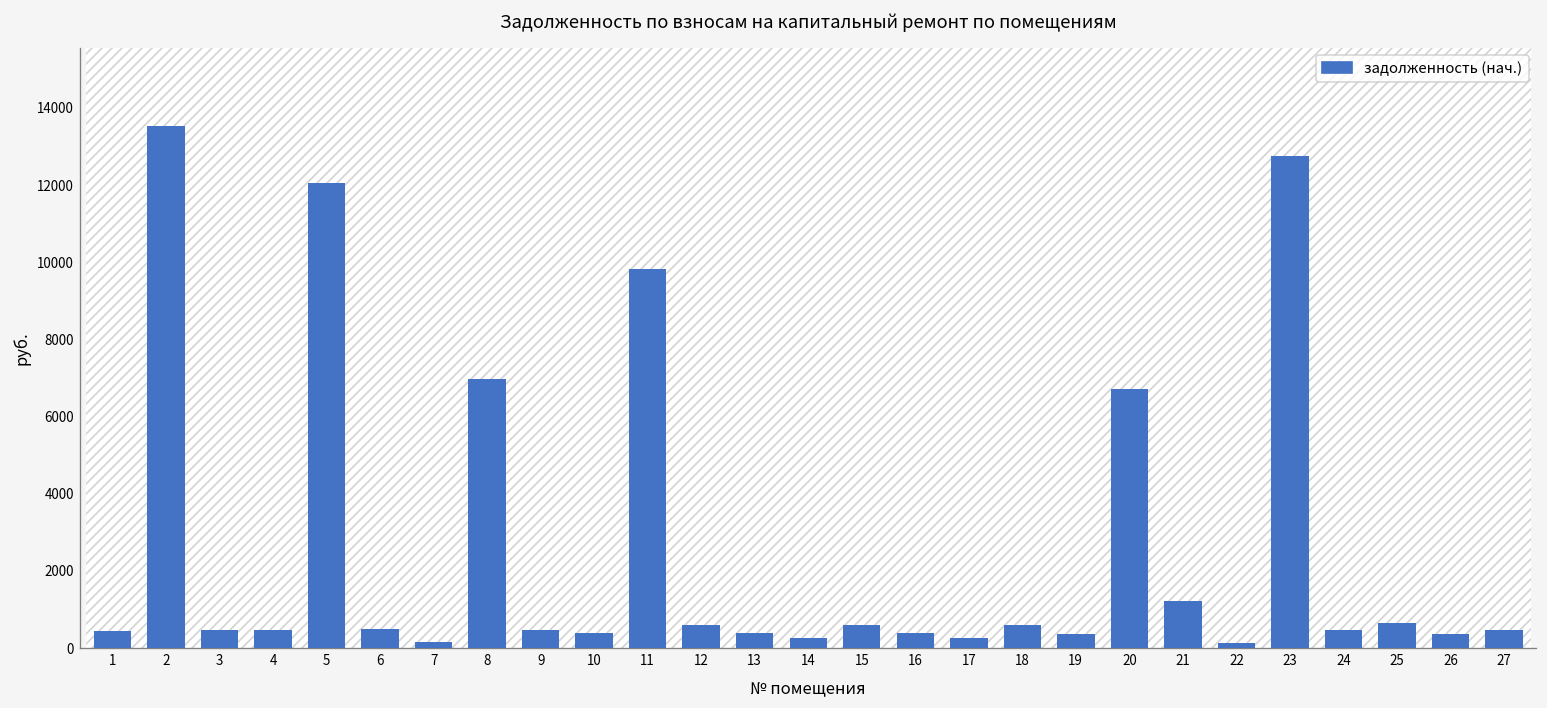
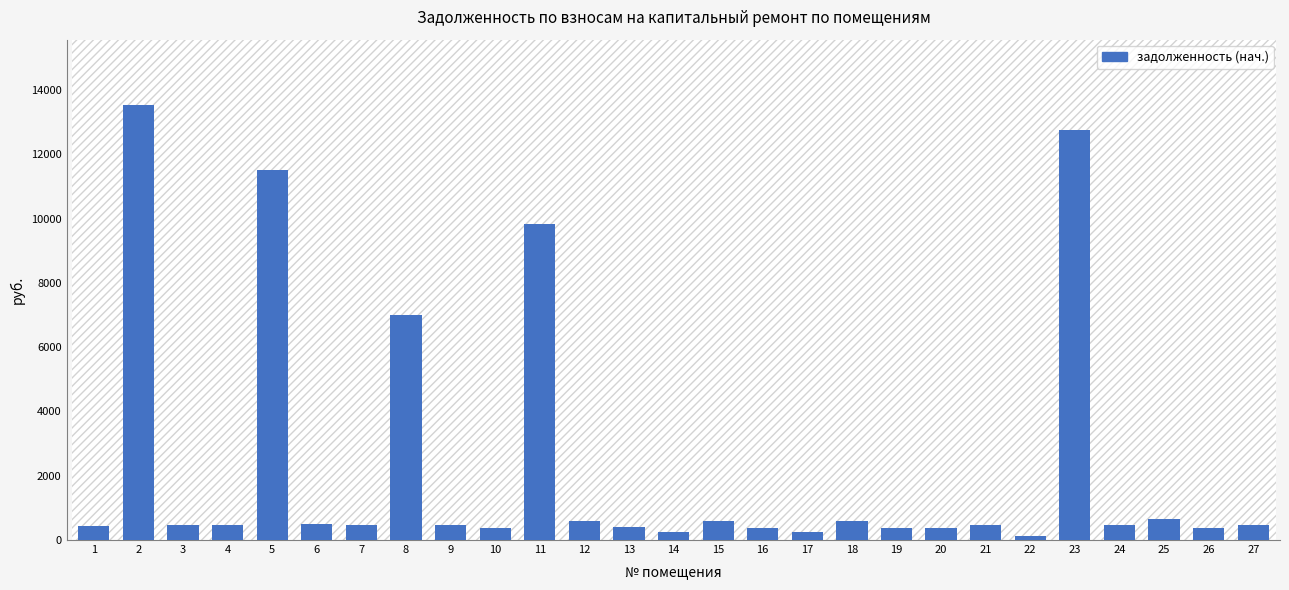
  {
    "задолженность (нач.)": {
-     "5": 12000,
-     "7": 200,
-     "20": 6700,
-     "21": 1200
+     "5": 11500,
+     "7": 500,
+     "20": 400,
+     "21": 500
    }
  }
